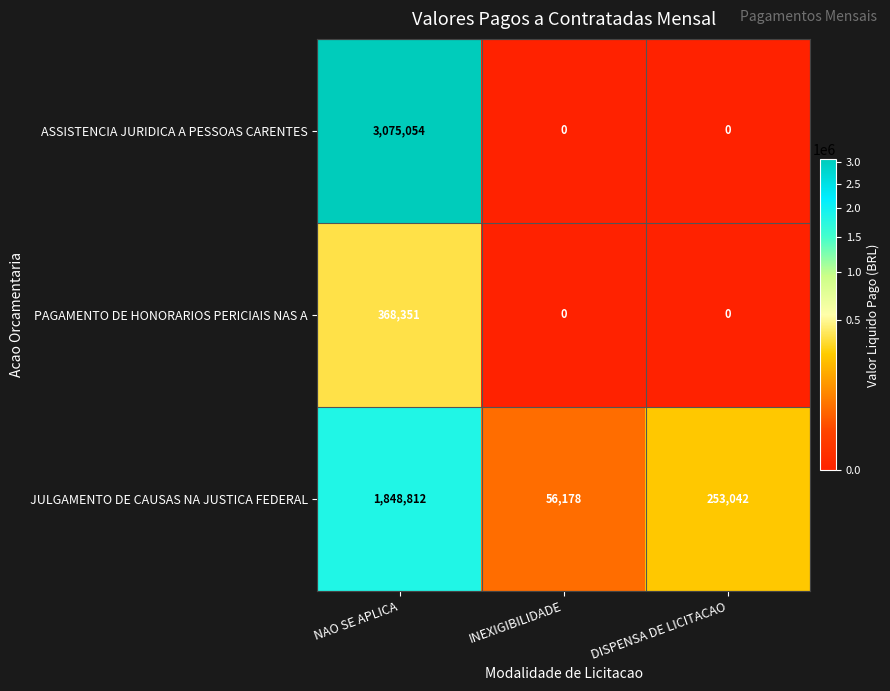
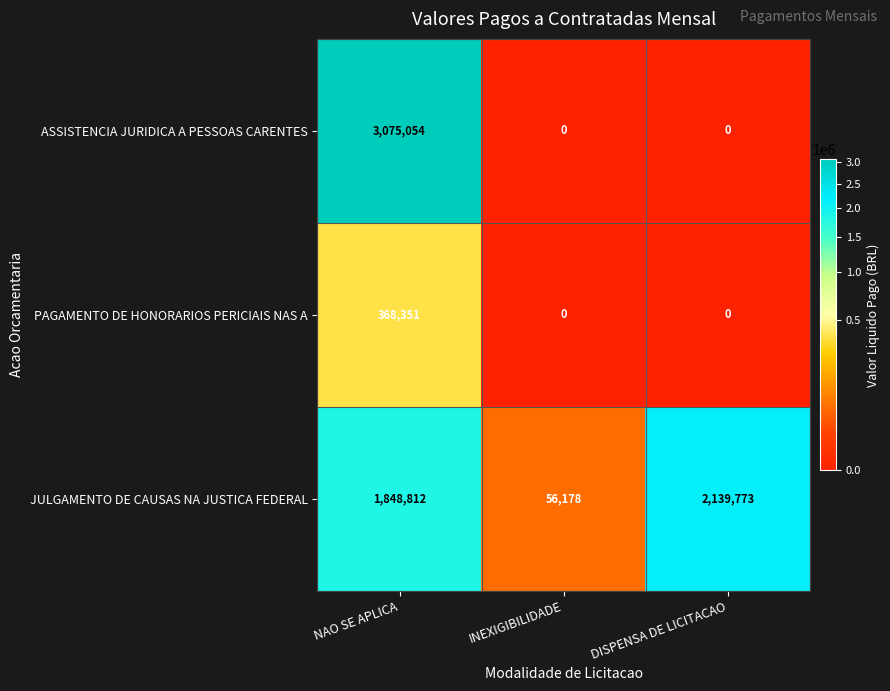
  {
    "ASSISTENCIA JURIDICA A PESSOAS CARENTES": {
      "NAO SE APLICA": "3,075,054",
      "INEXIGIBILIDADE": "0",
      "DISPENSA DE LICITACAO": "0"
    },
    "PAGAMENTO DE HONORARIOS PERICIAIS NAS A": {
      "NAO SE APLICA": "368,351",
      "INEXIGIBILIDADE": "0",
      "DISPENSA DE LICITACAO": "0"
    },
    "JULGAMENTO DE CAUSAS NA JUSTICA FEDERAL": {
      "NAO SE APLICA": "1,848,812",
      "INEXIGIBILIDADE": "56,178",
-     "DISPENSA DE LICITACAO": "253,042"
+     "DISPENSA DE LICITACAO": "2,139,773"
    }
  }
